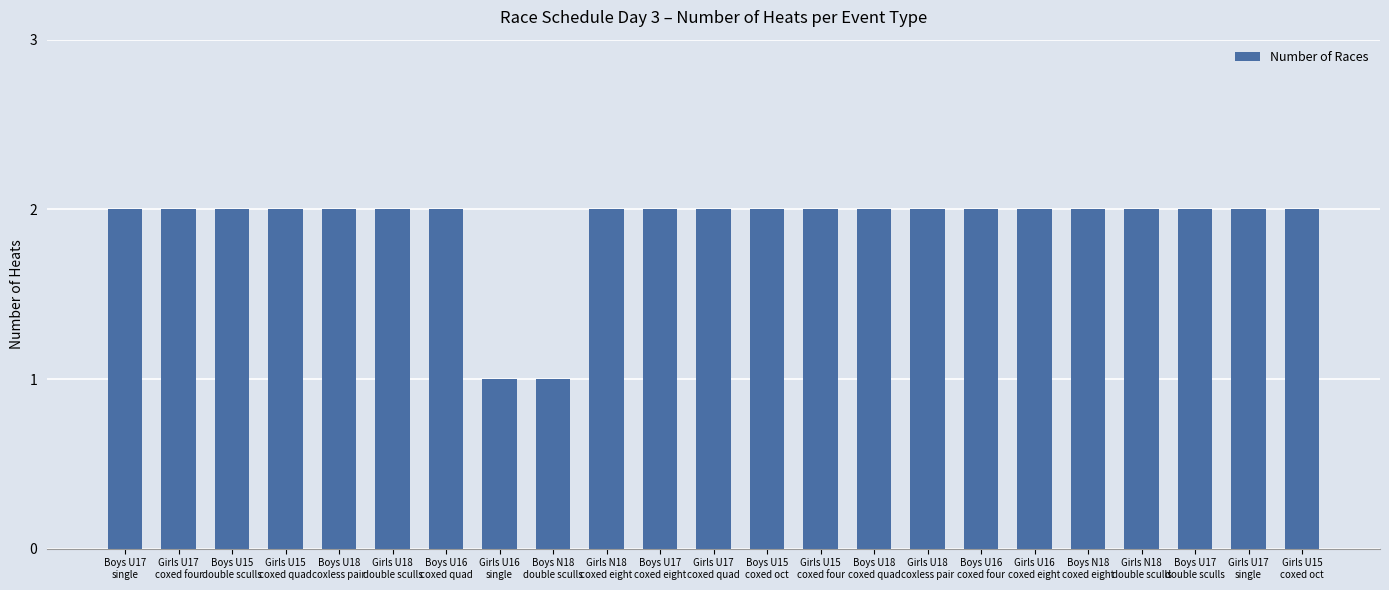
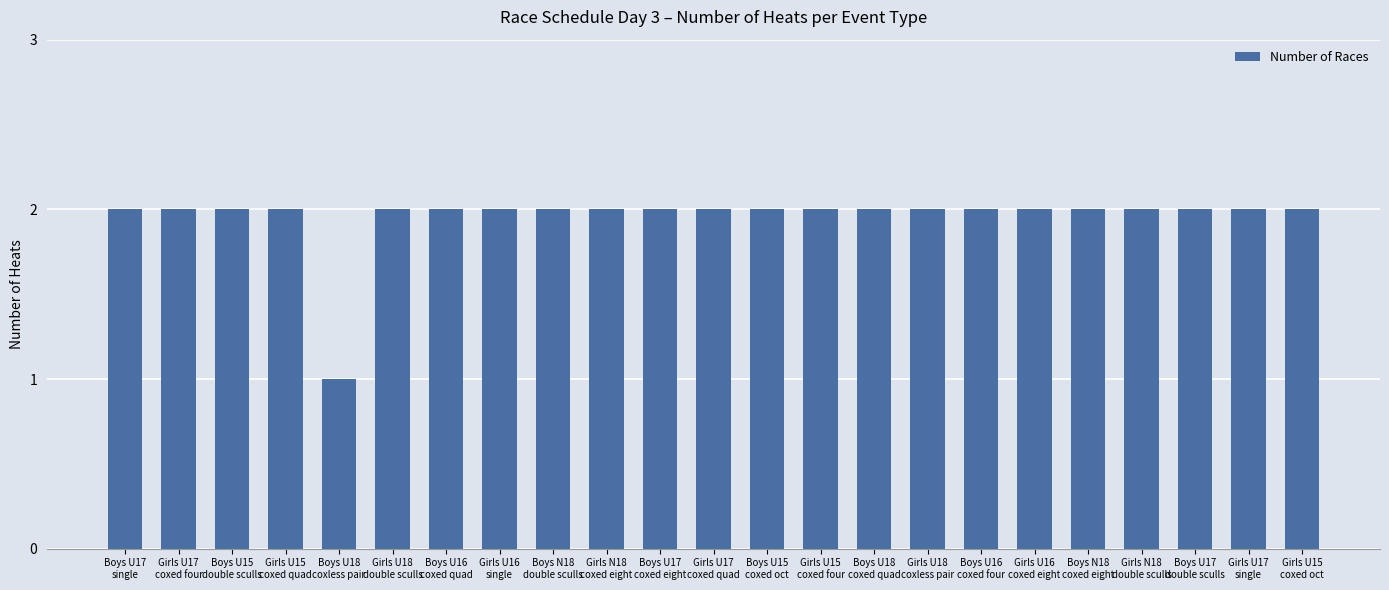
  {
    "Boys U17 single": 2,
    "Girls U17 coxed four": 2,
    "Boys U15 double sculls": 2,
    "Girls U15 coxed quad": 2,
-   "Boys U18 coxless pair": 2,
+   "Boys U18 coxless pair": 1,
    "Girls U18 double sculls": 2,
    "Boys U16 coxed quad": 2,
-   "Girls U16 single": 1,
-   "Boys N18 double sculls": 1,
+   "Girls U16 single": 2,
+   "Boys N18 double sculls": 2,
    "Girls N18 coxed eight": 2,
    "Boys U17 coxed eight": 2,
    "Girls U17 coxed quad": 2,
    "Boys U15 coxed oct": 2,
    "Girls U15 coxed four": 2,
    "Boys U18 coxed quad": 2,
    "Girls U18 coxless pair": 2,
    "Boys U16 coxed four": 2,
    "Girls U16 coxed eight": 2,
    "Boys N18 coxed eight": 2,
    "Girls N18 double sculls": 2,
    "Boys U17 double sculls": 2,
    "Girls U17 single": 2,
    "Girls U15 coxed oct": 2
  }
